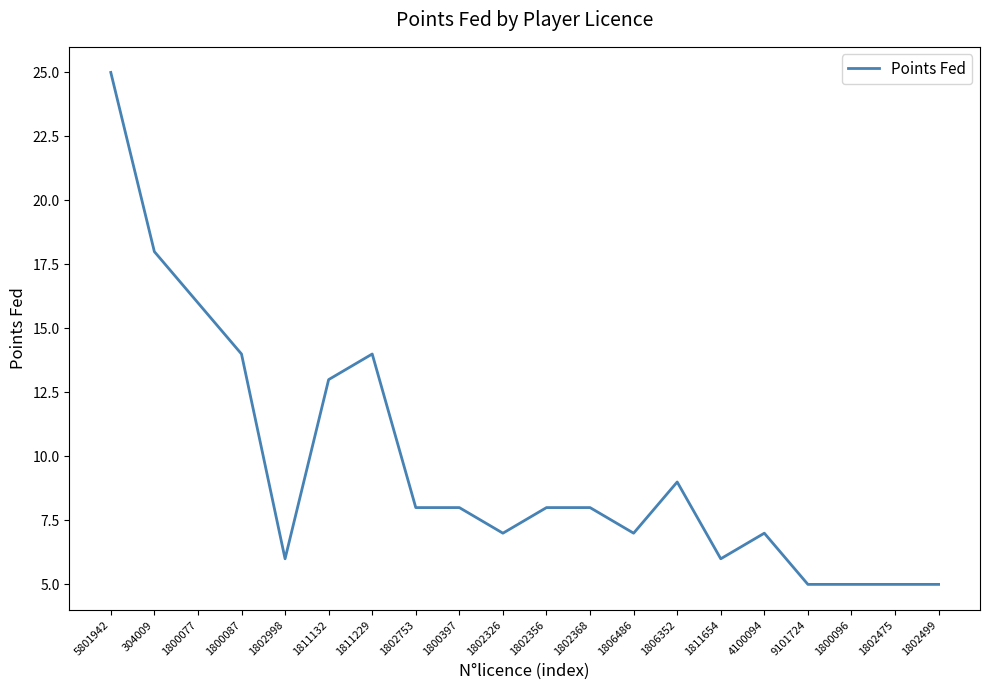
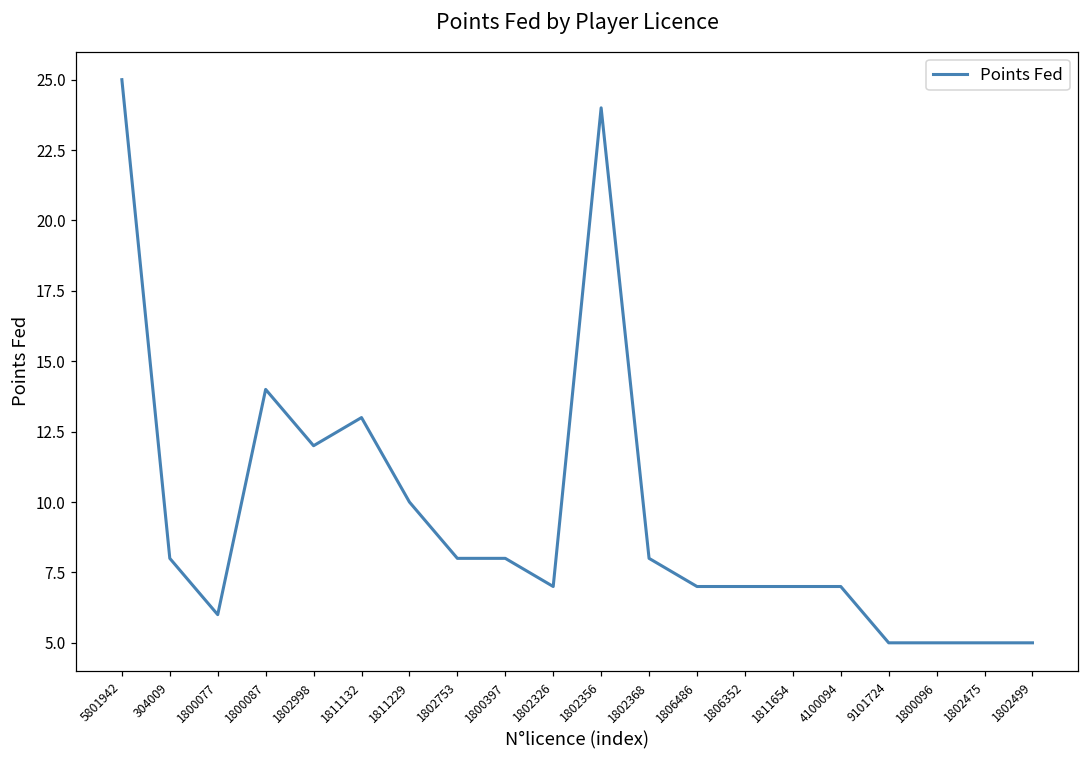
  {
    "5801942": 25,
-   "304009": 18,
-   "1800077": 16,
+   "304009": 8,
+   "1800077": 6,
    "1800087": 14,
-   "1802998": 6,
+   "1802998": 12,
    "1811132": 13,
-   "1811229": 14,
+   "1811229": 10,
    "1802753": 8,
    "1800397": 8,
    "1802326": 7,
-   "1802356": 8,
+   "1802356": 24,
    "1802368": 8,
    "1806486": 7,
-   "1806352": 9,
-   "1811654": 6,
+   "1806352": 7,
+   "1811654": 7,
    "4100094": 7,
    "9101724": 5,
    "1800096": 5,
    "1802475": 5,
    "1802499": 5
  }
